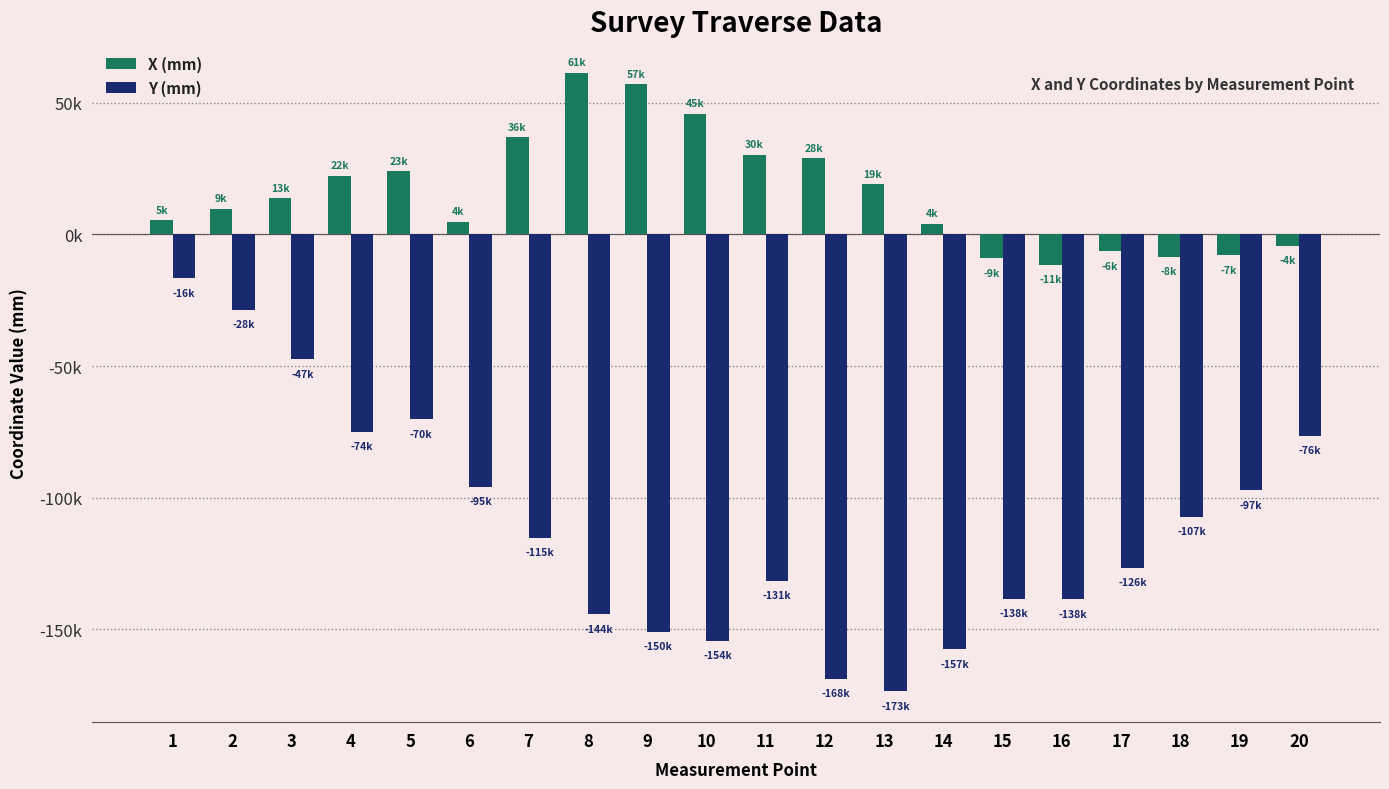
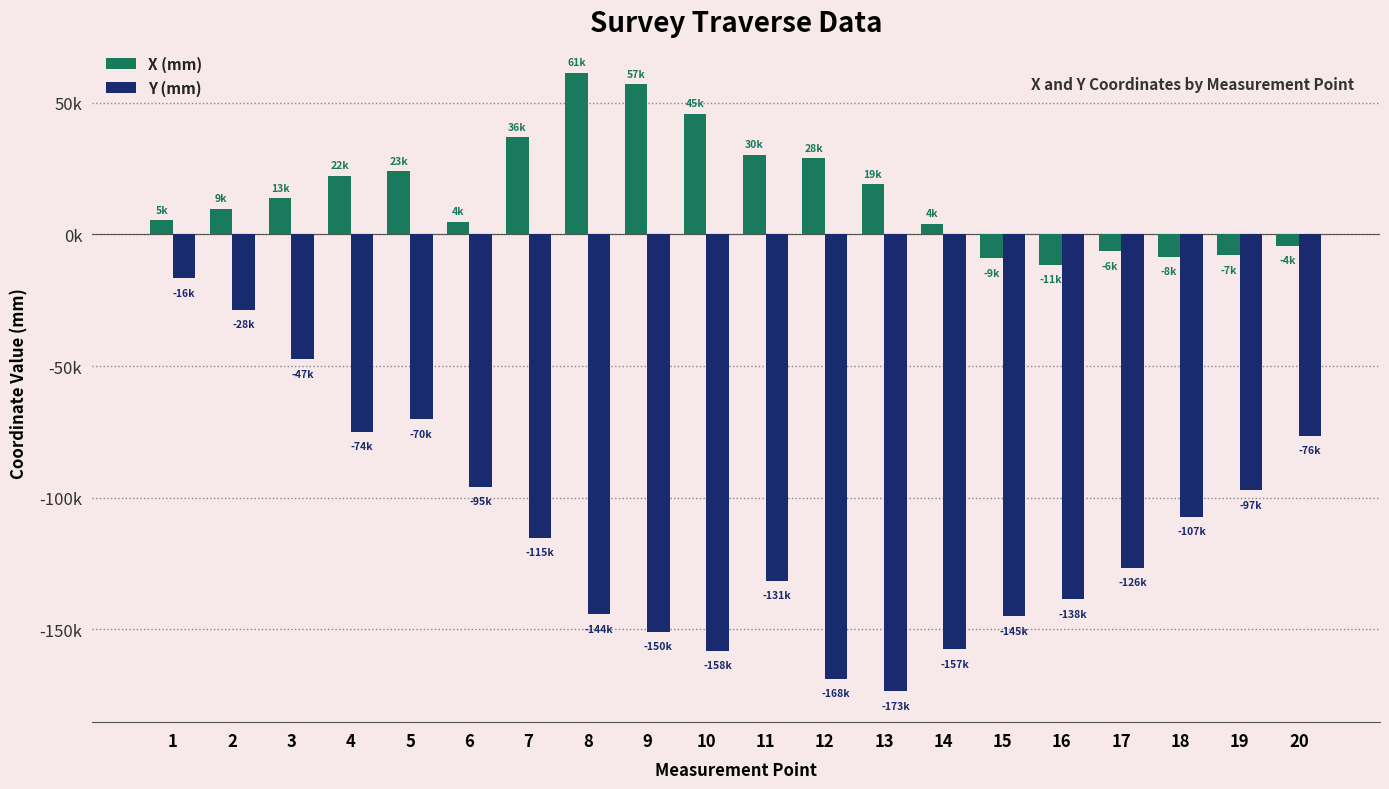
  {
    "X (mm)": {
      "1": "5k",
      "4": "22k",
      "8": "61k",
      "9": "57k",
      "11": "30k",
      "13": "19k",
      "14": "4k",
      "15": "-9k",
      "17": "-6k",
      "20": "-4k"
    },
    "Y (mm)": {
      "3": "-47k",
      "5": "-70k",
      "7": "-115k",
      "8": "-144k",
-     "10": "-154k",
-     "15": "-138k",
+     "10": "-158k",
+     "15": "-145k",
      "18": "-107k",
      "19": "-97k"
    }
  }
